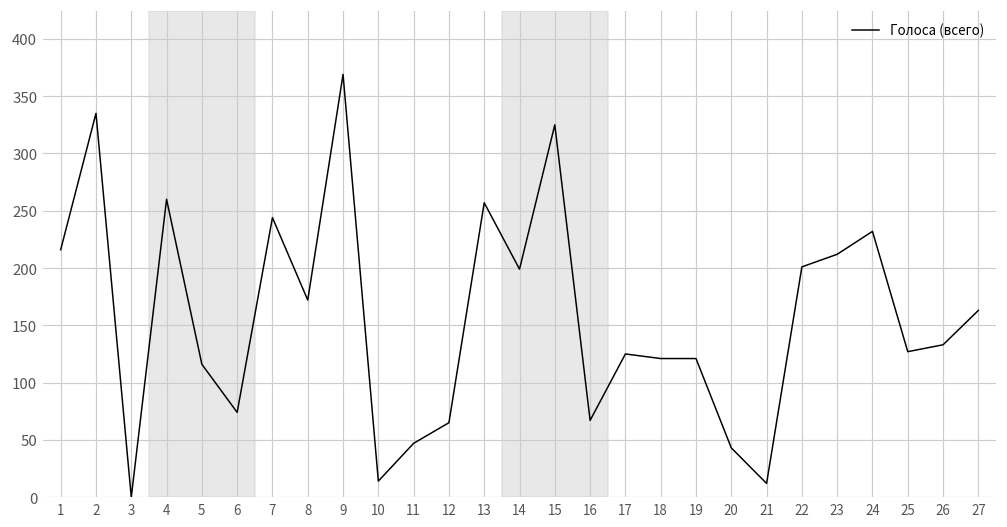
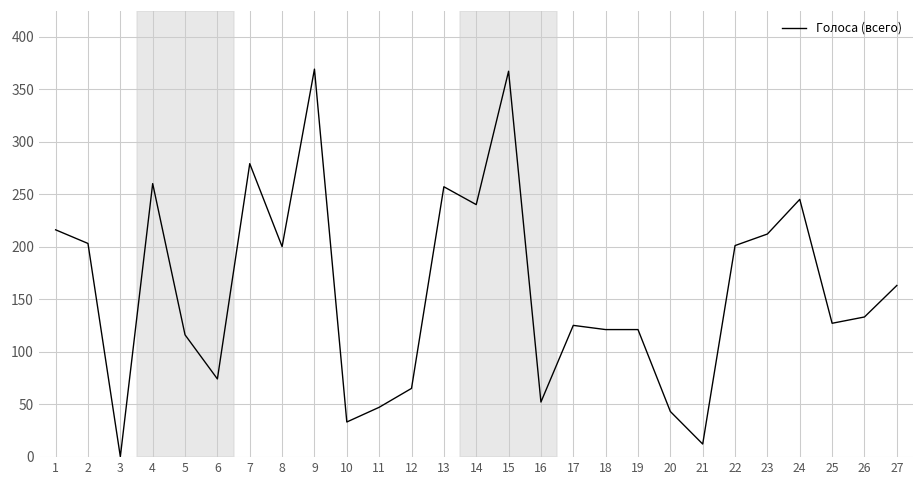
  {
    "1": 220,
-   "2": 340,
+   "2": 200,
    "3": 0,
    "4": 260,
    "5": 120,
    "6": 70,
-   "7": 240,
-   "8": 170,
+   "7": 280,
+   "8": 200,
    "9": 370,
-   "10": 10,
+   "10": 30,
    "11": 50,
    "12": 70,
    "13": 260,
-   "14": 200,
-   "15": 330,
-   "16": 70,
+   "14": 240,
+   "15": 370,
+   "16": 50,
    "17": 130,
    "18": 120,
    "19": 120,
    "20": 40,
    "21": 10,
    "22": 200,
    "23": 210,
-   "24": 230,
+   "24": 250,
    "25": 130,
    "26": 130,
    "27": 160
  }
